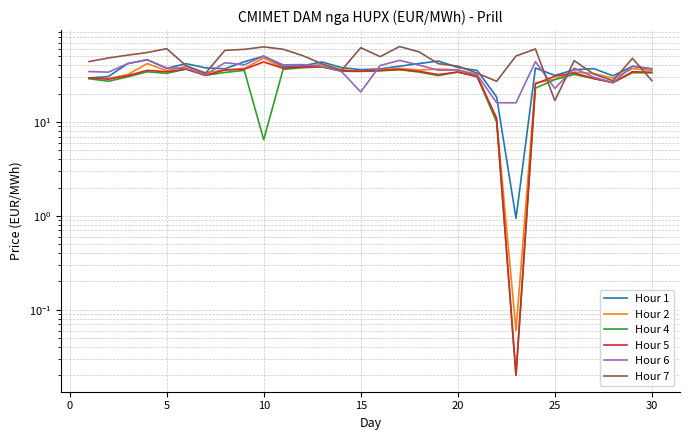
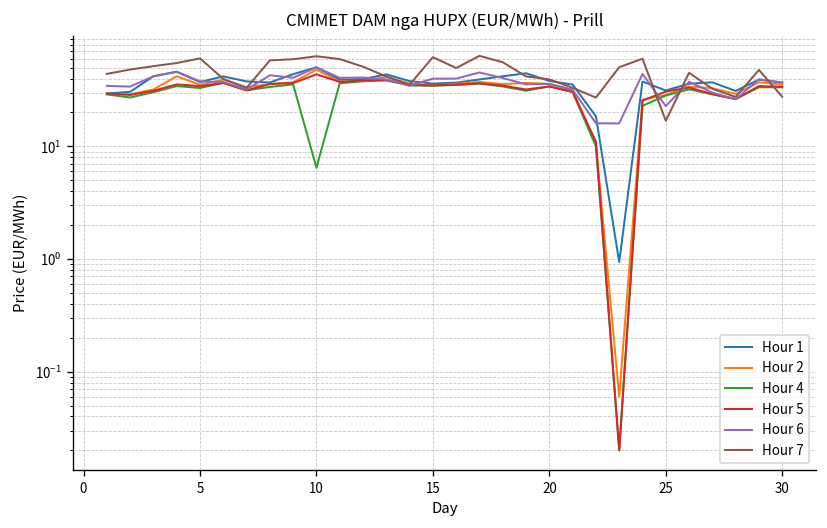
  {
    "Hour 4": {
      "10": 6
    },
    "Hour 5": {
      "10": 40
    },
    "Hour 6": {
-     "15": 21,
+     "15": 40,
      "25": 23
    },
    "Hour 7": {
      "5": 60,
      "10": 60,
      "15": 60,
      "25": 17,
      "30": 28
    }
  }
